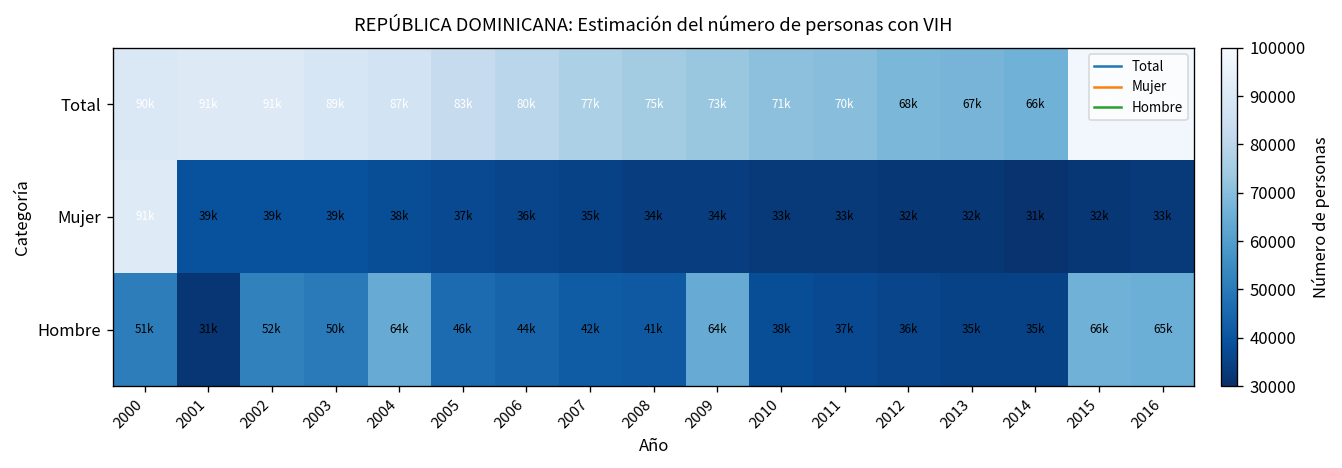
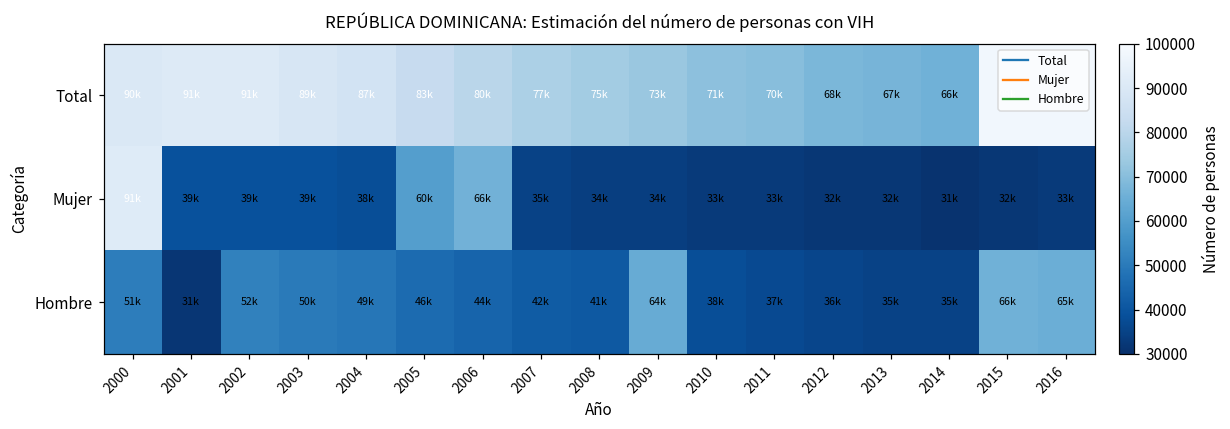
  {
    "Total": {
      "2005": "83k",
      "2006": "80k",
      "2007": "77k",
      "2008": "75k",
      "2009": "73k",
      "2010": "71k",
      "2011": "70k",
      "2012": "68k",
      "2013": "67k",
      "2014": "66k"
    },
    "Mujer": {
      "2001": "39k",
      "2002": "39k",
      "2003": "39k",
      "2004": "38k",
-     "2005": "37k",
-     "2006": "36k",
+     "2005": "60k",
+     "2006": "66k",
      "2007": "35k",
      "2008": "34k",
      "2009": "34k",
      "2010": "33k",
      "2011": "33k",
      "2012": "32k",
      "2013": "32k",
      "2014": "31k",
      "2015": "32k",
      "2016": "33k"
    },
    "Hombre": {
      "2000": "51k",
      "2001": "31k",
      "2002": "52k",
      "2003": "50k",
-     "2004": "64k",
+     "2004": "49k",
      "2005": "46k",
      "2006": "44k",
      "2007": "42k",
      "2008": "41k",
      "2009": "64k",
      "2010": "38k",
      "2011": "37k",
      "2012": "36k",
      "2013": "35k",
      "2014": "35k",
      "2015": "66k",
      "2016": "65k"
    }
  }
